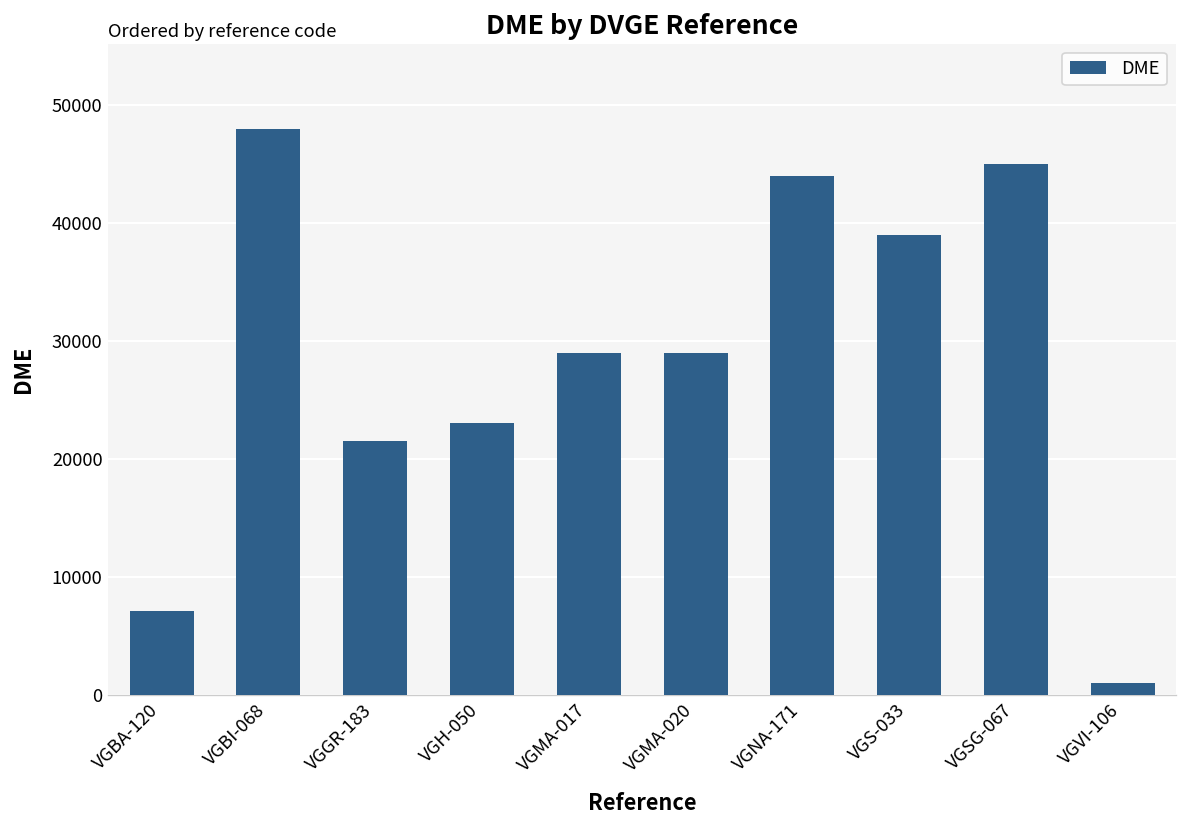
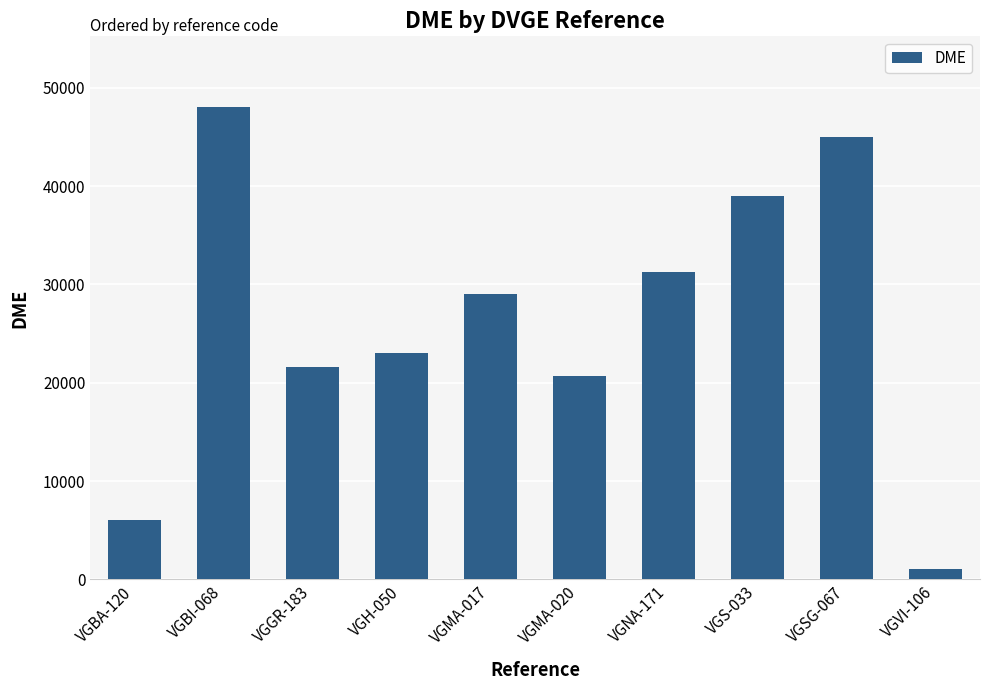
  {
-   "VGBA-120": 7000,
+   "VGBA-120": 6000,
    "VGBI-068": 48000,
    "VGGR-183": 22000,
    "VGH-050": 23000,
    "VGMA-017": 29000,
-   "VGMA-020": 29000,
-   "VGNA-171": 44000,
+   "VGMA-020": 21000,
+   "VGNA-171": 31000,
    "VGS-033": 39000,
    "VGSG-067": 45000,
    "VGVI-106": 1000
  }
